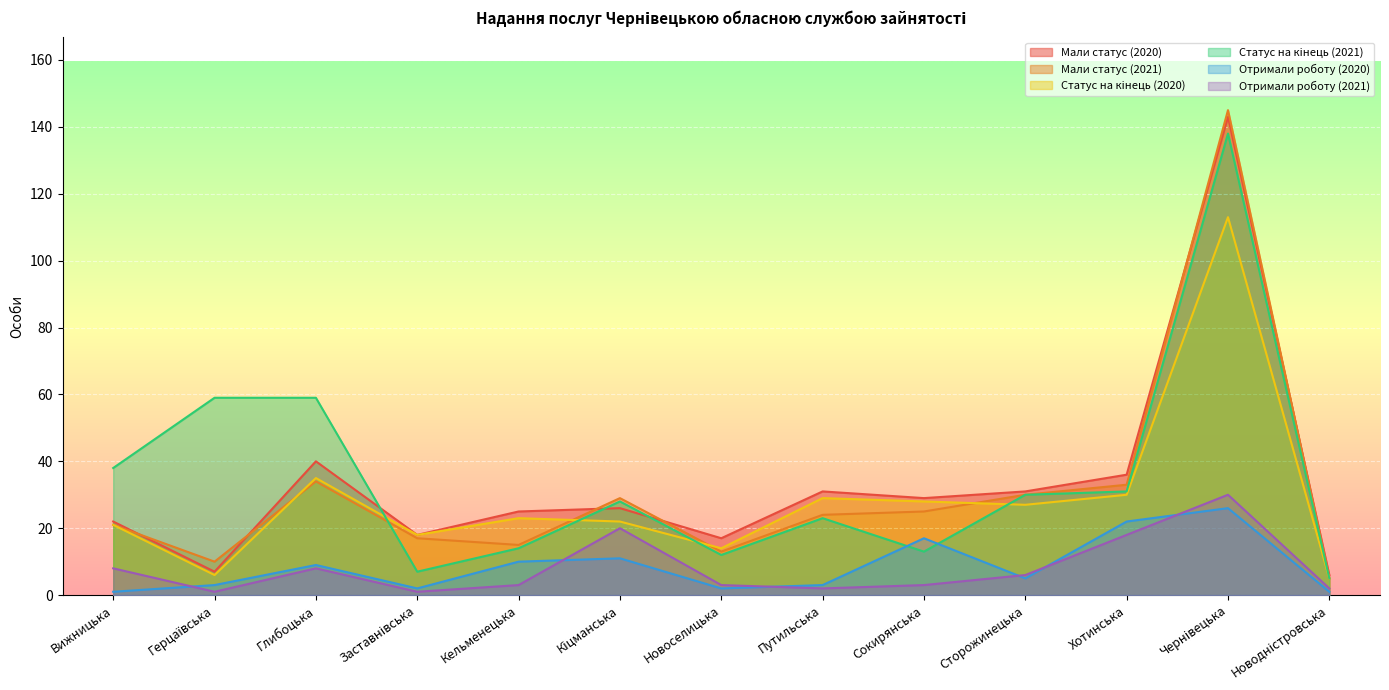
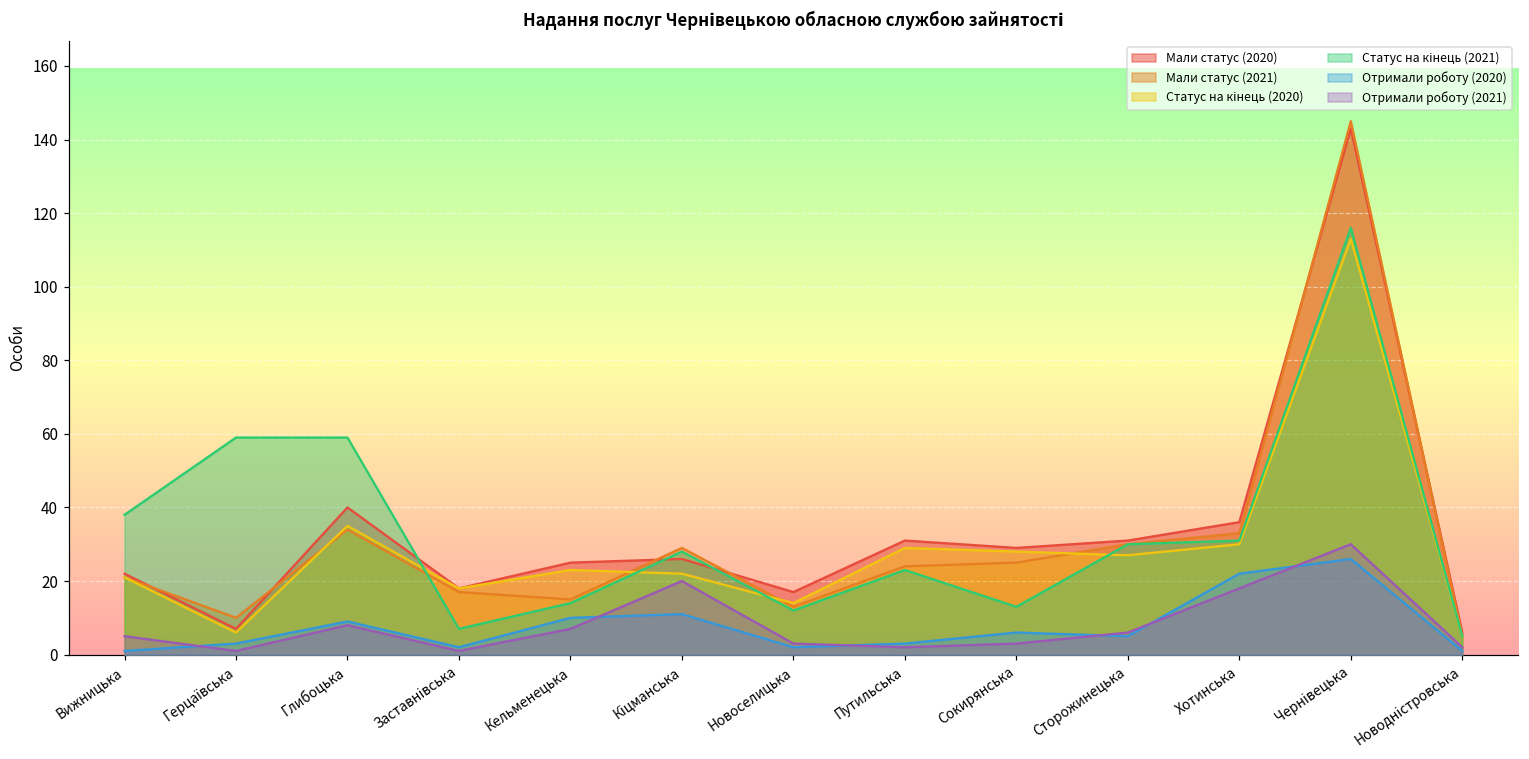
  {
    "Статус на кінець (2021)": {
      "Вижницька": 38,
      "Герцаївська": 59,
      "Глибоцька": 59,
      "Заставнівська": 7,
      "Кельменецька": 14,
      "Кіцманська": 28,
      "Новоселицька": 12,
      "Путильська": 23,
      "Сокирянська": 13,
      "Хотинська": 31,
-     "Чернівецька": 138
+     "Чернівецька": 116
    },
    "Отримали роботу (2020)": {
      "Вижницька": 1,
      "Герцаївська": 3,
      "Глибоцька": 9,
      "Заставнівська": 2,
      "Кельменецька": 10,
      "Кіцманська": 11,
      "Новоселицька": 2,
      "Путильська": 3,
-     "Сокирянська": 17,
+     "Сокирянська": 6,
      "Сторожинецька": 5,
      "Хотинська": 22,
      "Чернівецька": 26,
      "Новодністровська": 1
    },
    "Отримали роботу (2021)": {
-     "Вижницька": 8,
+     "Вижницька": 5,
      "Герцаївська": 1,
      "Глибоцька": 8,
      "Заставнівська": 1,
-     "Кельменецька": 3,
+     "Кельменецька": 7,
      "Кіцманська": 20,
      "Новоселицька": 3,
      "Путильська": 2,
      "Сокирянська": 3,
      "Сторожинецька": 6,
      "Хотинська": 18,
      "Чернівецька": 30,
      "Новодністровська": 2
    }
  }
